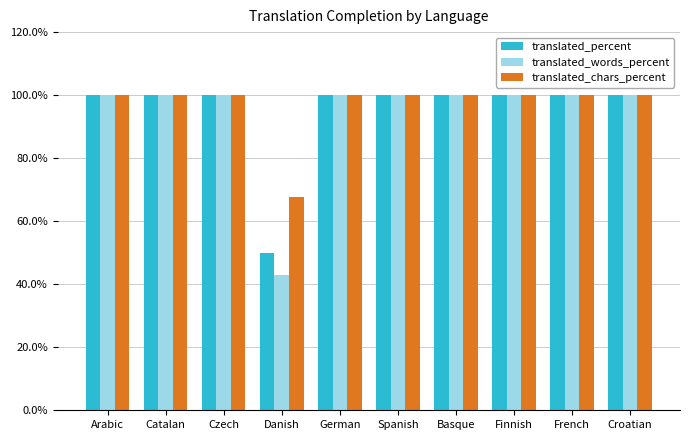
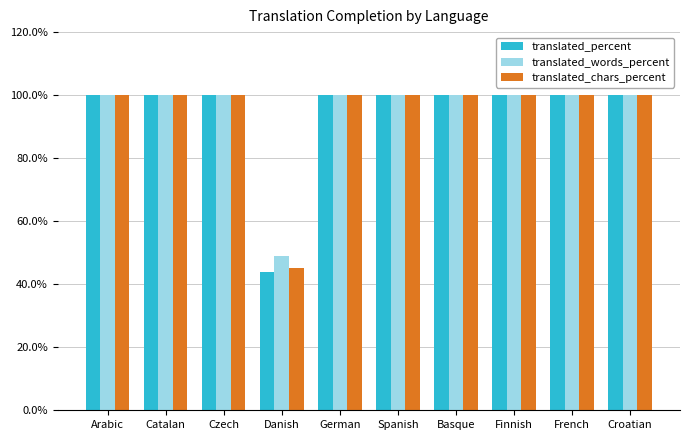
  {
    "translated_percent": {
      "Arabic": "100%",
      "Catalan": "100%",
      "Czech": "100%",
-     "Danish": "50%",
+     "Danish": "44%",
      "German": "100%",
      "Spanish": "100%",
      "Basque": "100%",
      "Finnish": "100%",
      "French": "100%",
      "Croatian": "100%"
    },
    "translated_words_percent": {
      "Arabic": "100%",
      "Catalan": "100%",
      "Czech": "100%",
-     "Danish": "43%",
+     "Danish": "49%",
      "German": "100%",
      "Spanish": "100%",
      "Basque": "100%",
      "Finnish": "100%",
      "French": "100%",
      "Croatian": "100%"
    },
    "translated_chars_percent": {
      "Arabic": "100%",
      "Catalan": "100%",
      "Czech": "100%",
-     "Danish": "68%",
+     "Danish": "45%",
      "German": "100%",
      "Spanish": "100%",
      "Basque": "100%",
      "Finnish": "100%",
      "French": "100%",
      "Croatian": "100%"
    }
  }
